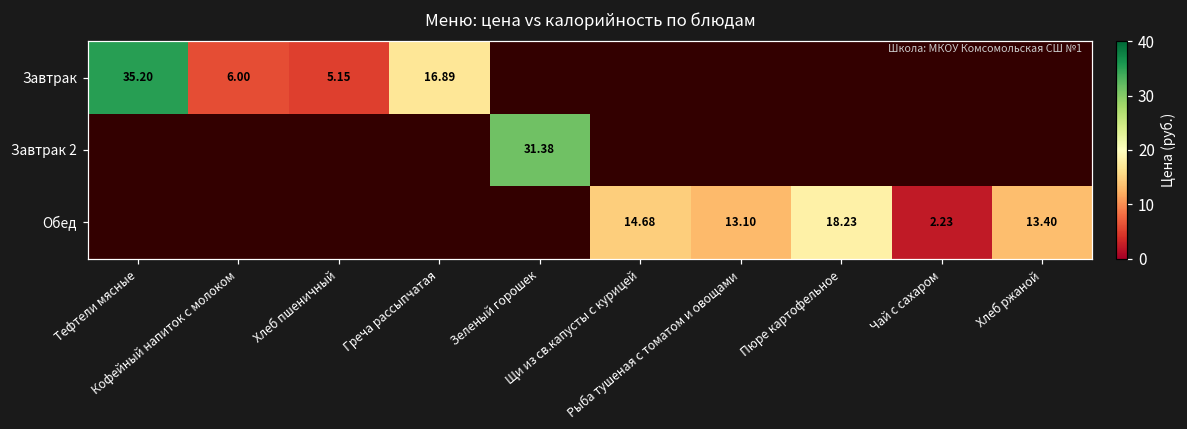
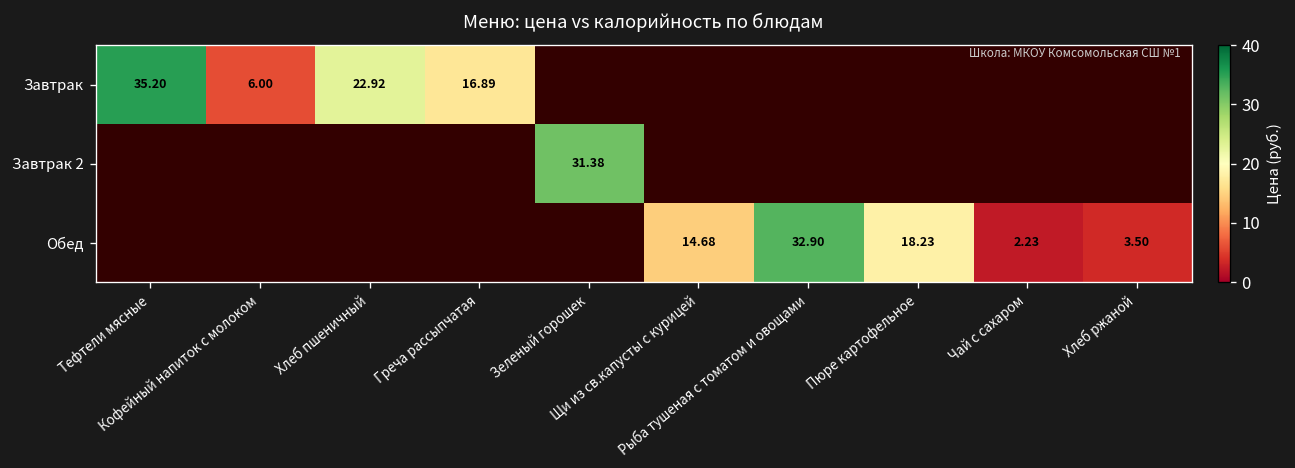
  {
    "Завтрак": {
      "Тефтели мясные": 35.20,
      "Кофейный напиток с молоком": 6.00,
-     "Хлеб пшеничный": 5.15,
+     "Хлеб пшеничный": 22.92,
      "Греча рассыпчатая": 16.89
    },
    "Завтрак 2": {
      "Зеленый горошек": 31.38
    },
    "Обед": {
      "Щи из св.капусты с курицей": 14.68,
-     "Рыба тушеная с томатом и овощами": 13.10,
+     "Рыба тушеная с томатом и овощами": 32.90,
      "Пюре картофельное": 18.23,
      "Чай с сахаром": 2.23,
-     "Хлеб ржаной": 13.40
+     "Хлеб ржаной": 3.50
    }
  }
